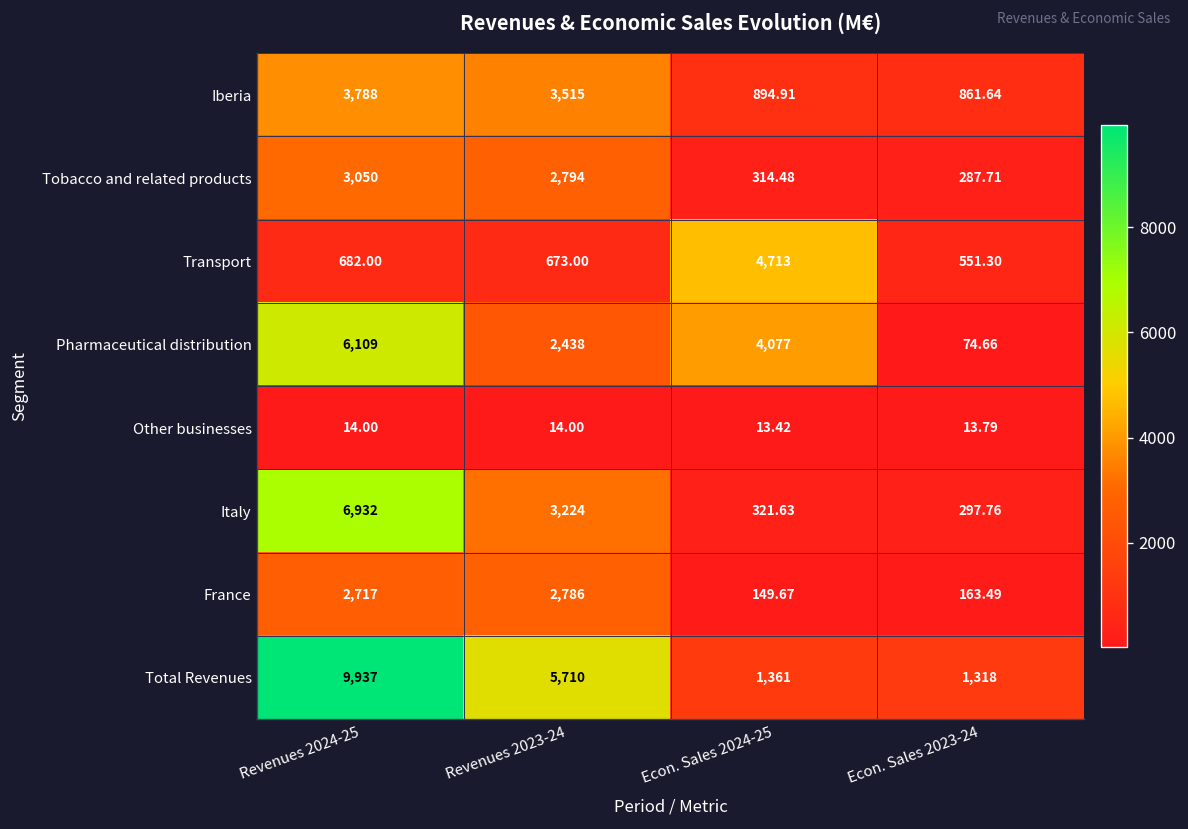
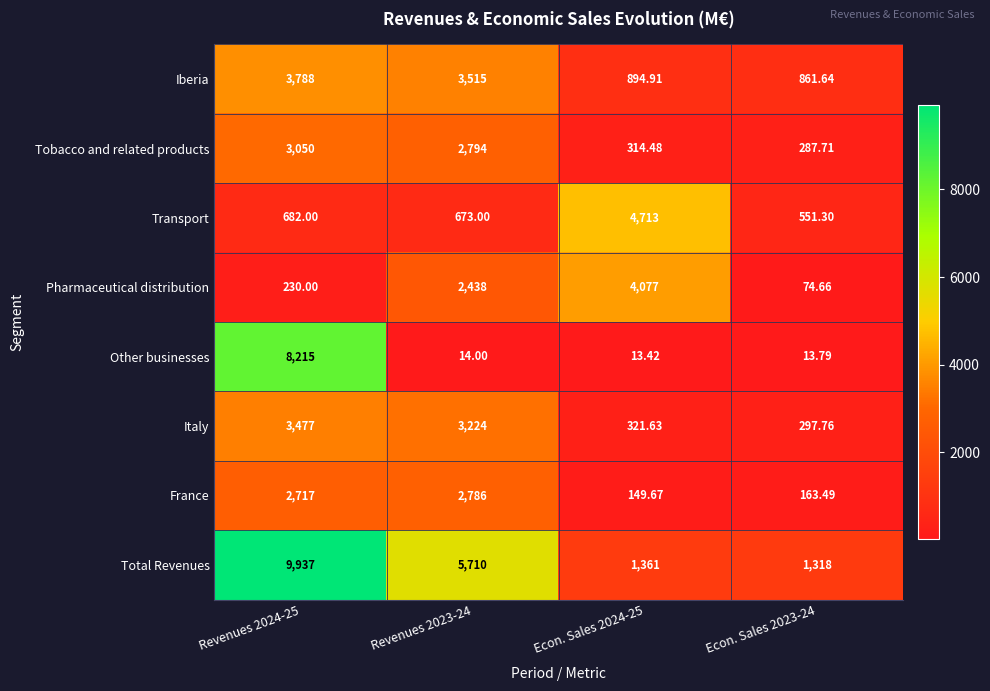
  {
    "Iberia": {
      "Revenues 2024-25": "3,788",
      "Revenues 2023-24": "3,515",
      "Econ. Sales 2024-25": "894.91",
      "Econ. Sales 2023-24": "861.64"
    },
    "Tobacco and related products": {
      "Revenues 2024-25": "3,050",
      "Revenues 2023-24": "2,794",
      "Econ. Sales 2024-25": "314.48",
      "Econ. Sales 2023-24": "287.71"
    },
    "Transport": {
      "Revenues 2024-25": "682.00",
      "Revenues 2023-24": "673.00",
      "Econ. Sales 2024-25": "4,713",
      "Econ. Sales 2023-24": "551.30"
    },
    "Pharmaceutical distribution": {
-     "Revenues 2024-25": "6,109",
+     "Revenues 2024-25": "230.00",
      "Revenues 2023-24": "2,438",
      "Econ. Sales 2024-25": "4,077",
      "Econ. Sales 2023-24": "74.66"
    },
    "Other businesses": {
-     "Revenues 2024-25": "14.00",
+     "Revenues 2024-25": "8,215",
      "Revenues 2023-24": "14.00",
      "Econ. Sales 2024-25": "13.42",
      "Econ. Sales 2023-24": "13.79"
    },
    "Italy": {
-     "Revenues 2024-25": "6,932",
+     "Revenues 2024-25": "3,477",
      "Revenues 2023-24": "3,224",
      "Econ. Sales 2024-25": "321.63",
      "Econ. Sales 2023-24": "297.76"
    },
    "France": {
      "Revenues 2024-25": "2,717",
      "Revenues 2023-24": "2,786",
      "Econ. Sales 2024-25": "149.67",
      "Econ. Sales 2023-24": "163.49"
    },
    "Total Revenues": {
      "Revenues 2024-25": "9,937",
      "Revenues 2023-24": "5,710",
      "Econ. Sales 2024-25": "1,361",
      "Econ. Sales 2023-24": "1,318"
    }
  }
